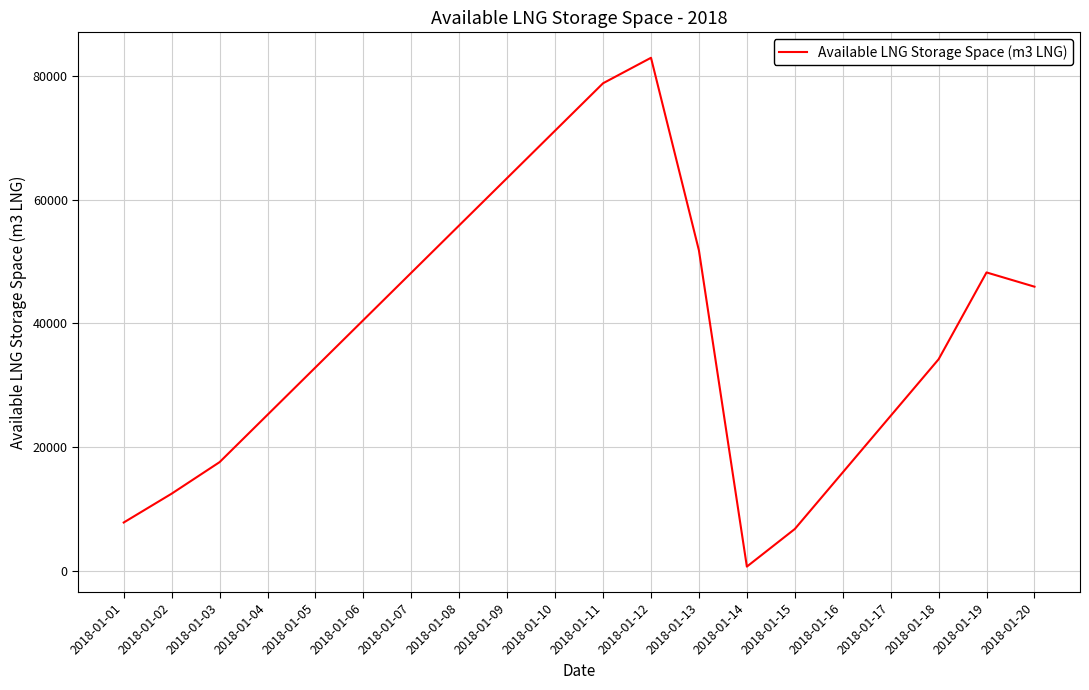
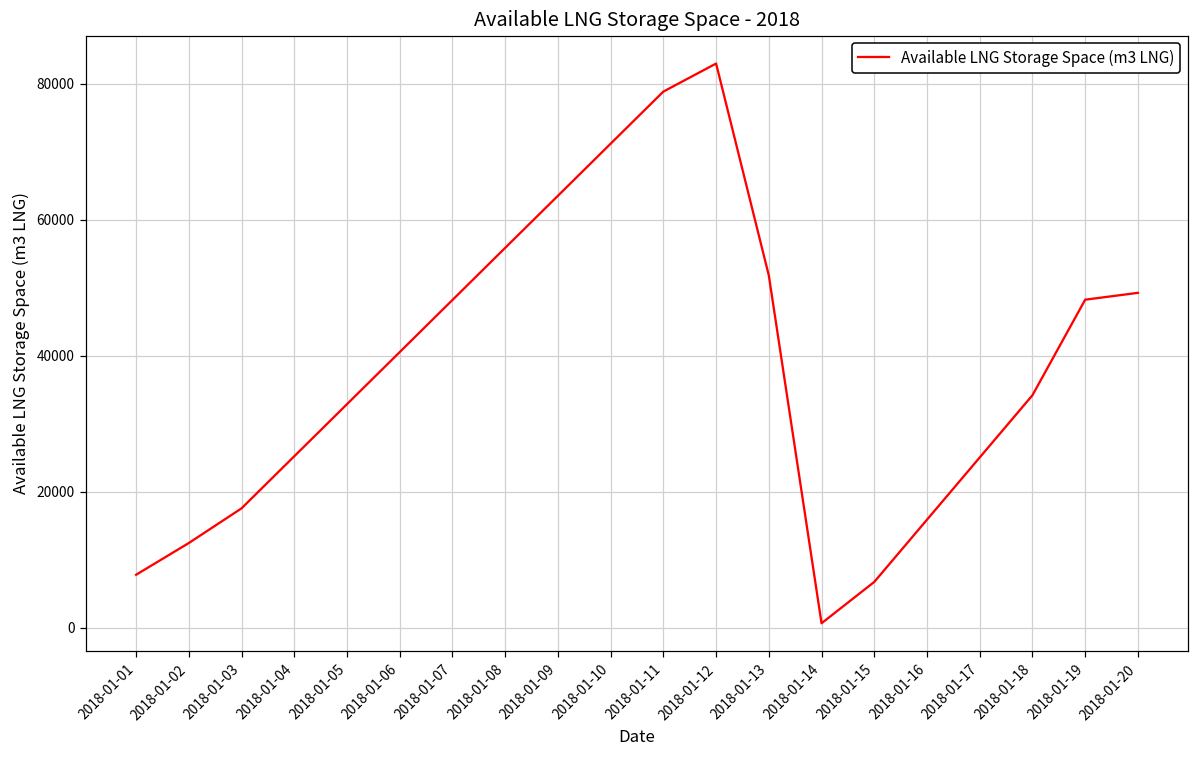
  {
    "2018-01-01": 8000,
    "2018-01-02": 12000,
    "2018-01-03": 18000,
    "2018-01-04": 25000,
    "2018-01-05": 33000,
    "2018-01-06": 41000,
    "2018-01-07": 48000,
    "2018-01-08": 56000,
    "2018-01-09": 64000,
    "2018-01-10": 71000,
    "2018-01-11": 79000,
    "2018-01-12": 83000,
    "2018-01-13": 52000,
    "2018-01-14": 1000,
    "2018-01-15": 7000,
    "2018-01-16": 16000,
    "2018-01-17": 25000,
    "2018-01-18": 34000,
    "2018-01-19": 48000,
-   "2018-01-20": 46000
+   "2018-01-20": 49000
  }
